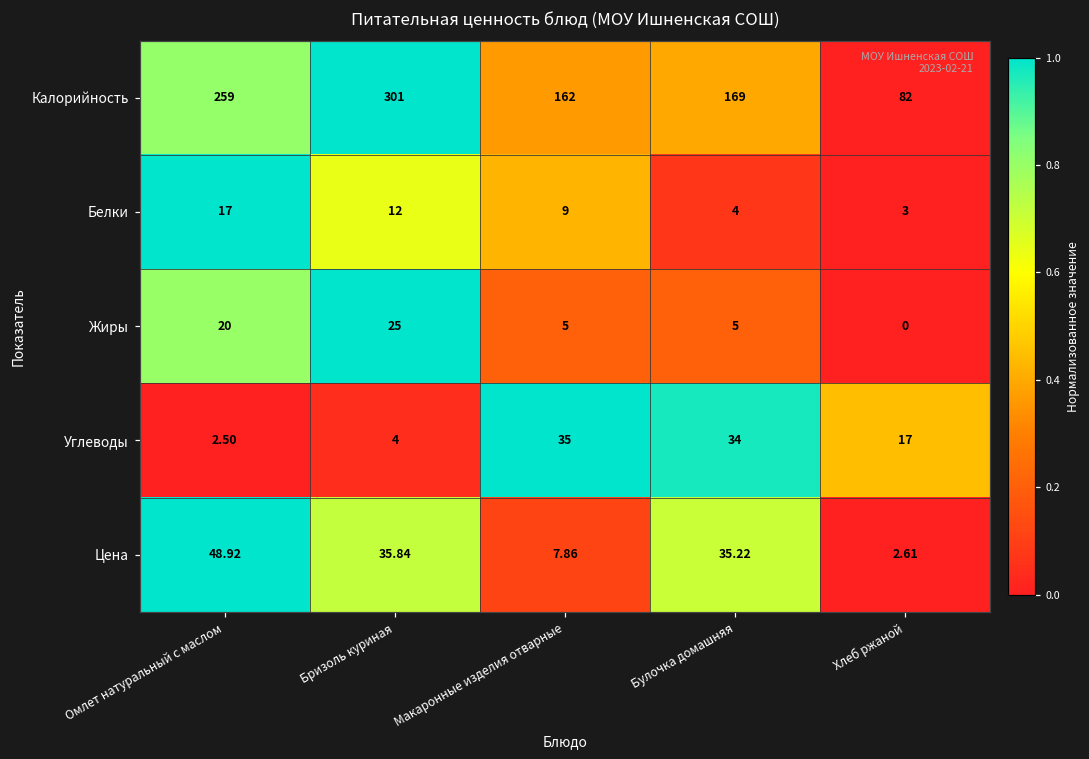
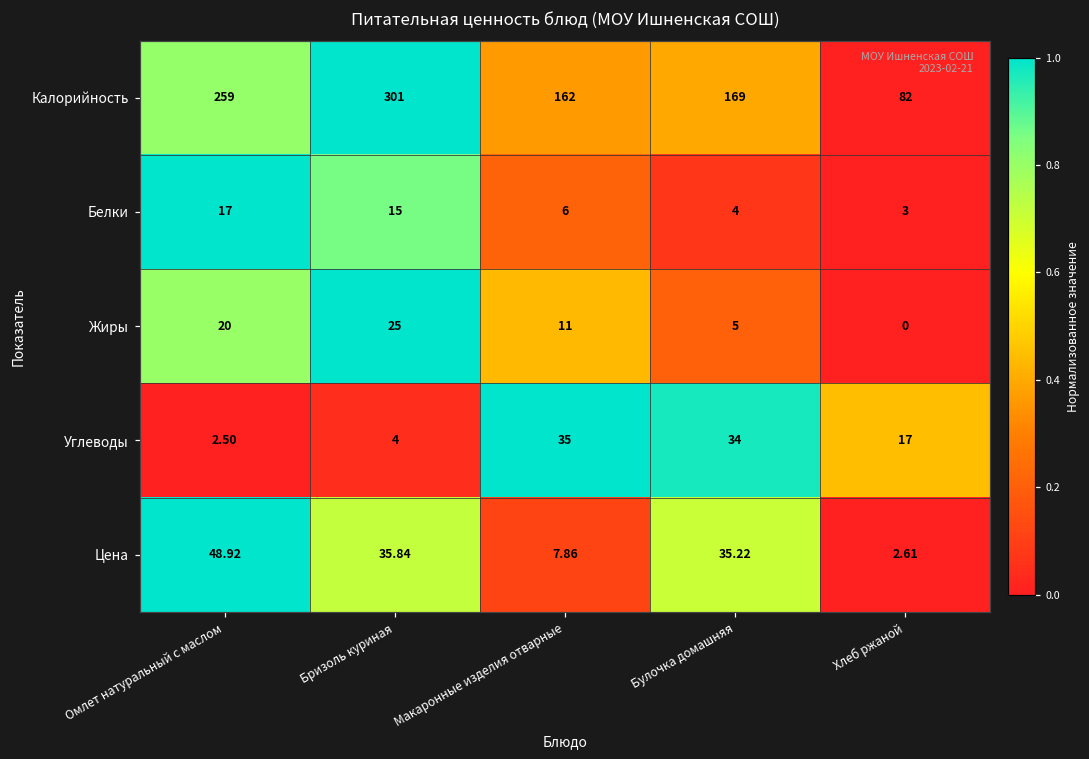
  {
    "Калорийность": {
      "Омлет натуральный с маслом": 259,
      "Бризоль куриная": 301,
      "Макаронные изделия отварные": 162,
      "Булочка домашняя": 169
    },
    "Белки": {
      "Омлет натуральный с маслом": 17,
-     "Бризоль куриная": 12,
-     "Макаронные изделия отварные": 9,
+     "Бризоль куриная": 15,
+     "Макаронные изделия отварные": 6,
      "Булочка домашняя": 4,
      "Хлеб ржаной": 3
    },
    "Жиры": {
      "Омлет натуральный с маслом": 20,
      "Бризоль куриная": 25,
-     "Макаронные изделия отварные": 5,
+     "Макаронные изделия отварные": 11,
      "Булочка домашняя": 5,
      "Хлеб ржаной": 0
    },
    "Углеводы": {
      "Омлет натуральный с маслом": 2.50,
      "Бризоль куриная": 4,
      "Макаронные изделия отварные": 35,
      "Булочка домашняя": 34,
      "Хлеб ржаной": 17
    },
    "Цена": {
      "Омлет натуральный с маслом": 48.92,
      "Бризоль куриная": 35.84,
      "Макаронные изделия отварные": 7.86,
      "Булочка домашняя": 35.22,
      "Хлеб ржаной": 2.61
    }
  }
